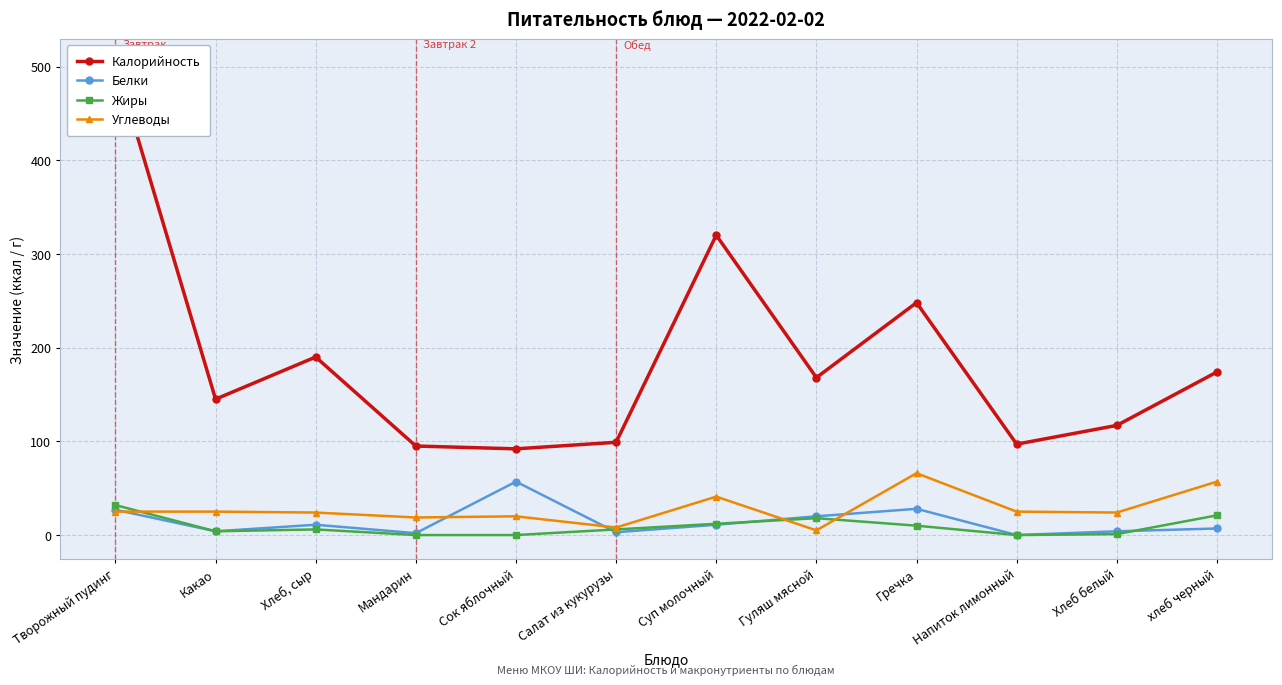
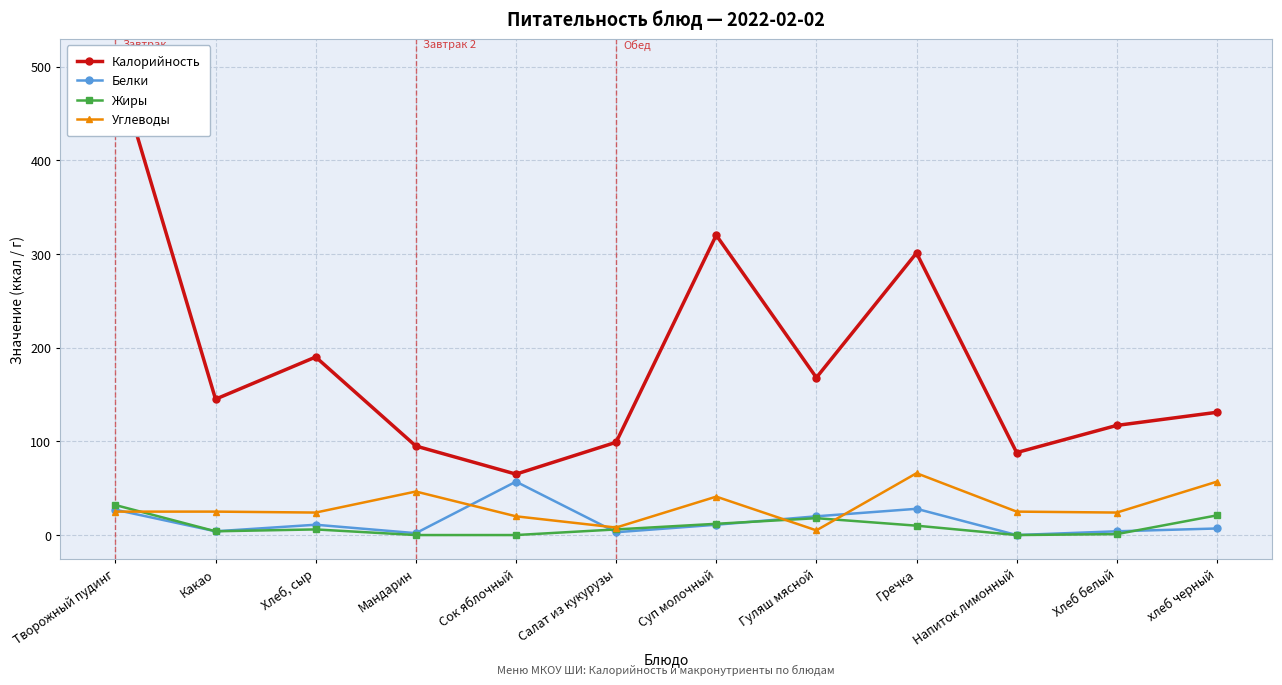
  {
    "Калорийность": {
      "Какао": 150,
      "Хлеб, сыр": 190,
      "Мандарин": 100,
-     "Сок яблочный": 90,
+     "Сок яблочный": 70,
      "Салат из кукурузы": 100,
      "Суп молочный": 320,
      "Гуляш мясной": 170,
-     "Гречка": 250,
-     "Напиток лимонный": 100,
+     "Гречка": 300,
+     "Напиток лимонный": 90,
      "Хлеб белый": 120,
-     "хлеб черный": 170
+     "хлеб черный": 130
    },
    "Белки": {
      "Хлеб, сыр": 10,
      "Сок яблочный": 60,
      "Салат из кукурузы": 0,
      "Гречка": 30,
      "Хлеб белый": 0,
      "хлеб черный": 10
    },
    "Жиры": {
      "Творожный пудинг": 30,
      "Хлеб, сыр": 10,
      "Сок яблочный": 0,
      "Гречка": 10,
      "Хлеб белый": 0,
      "хлеб черный": 20
    },
    "Углеводы": {
      "Какао": 30,
      "Хлеб, сыр": 20,
-     "Мандарин": 20,
+     "Мандарин": 50,
      "Сок яблочный": 20,
      "Суп молочный": 40,
      "Гуляш мясной": 10,
      "Гречка": 70,
      "Напиток лимонный": 30,
      "Хлеб белый": 20,
      "хлеб черный": 60
    }
  }
